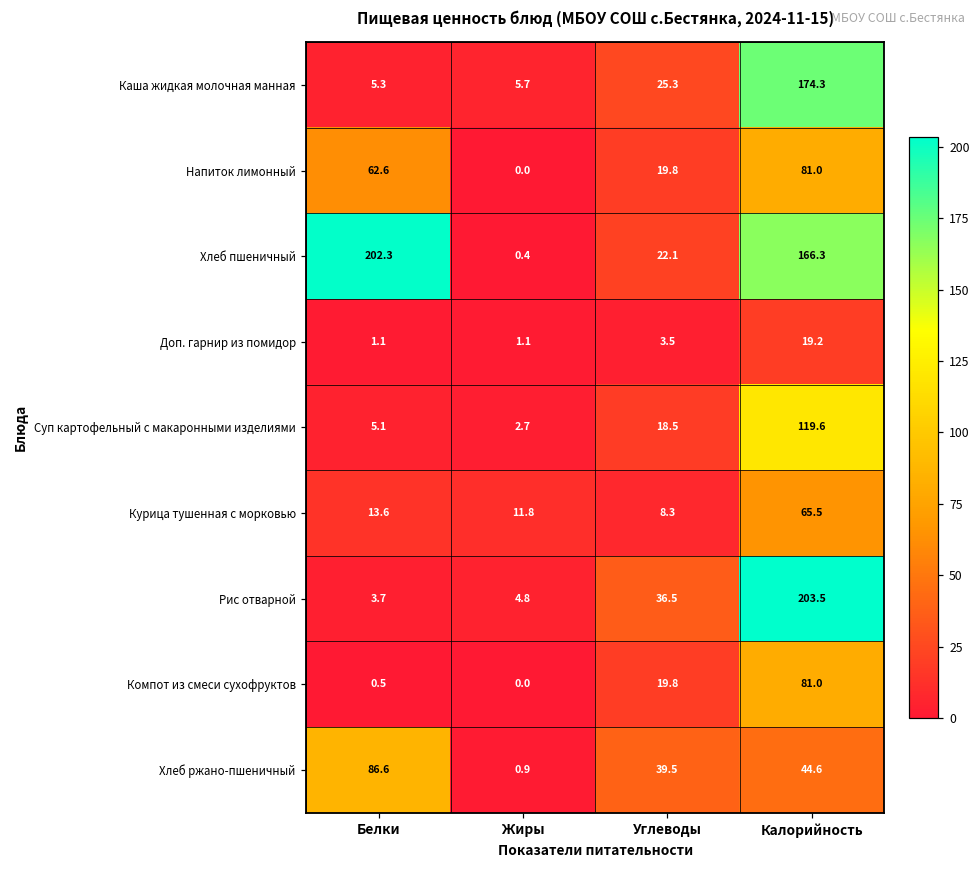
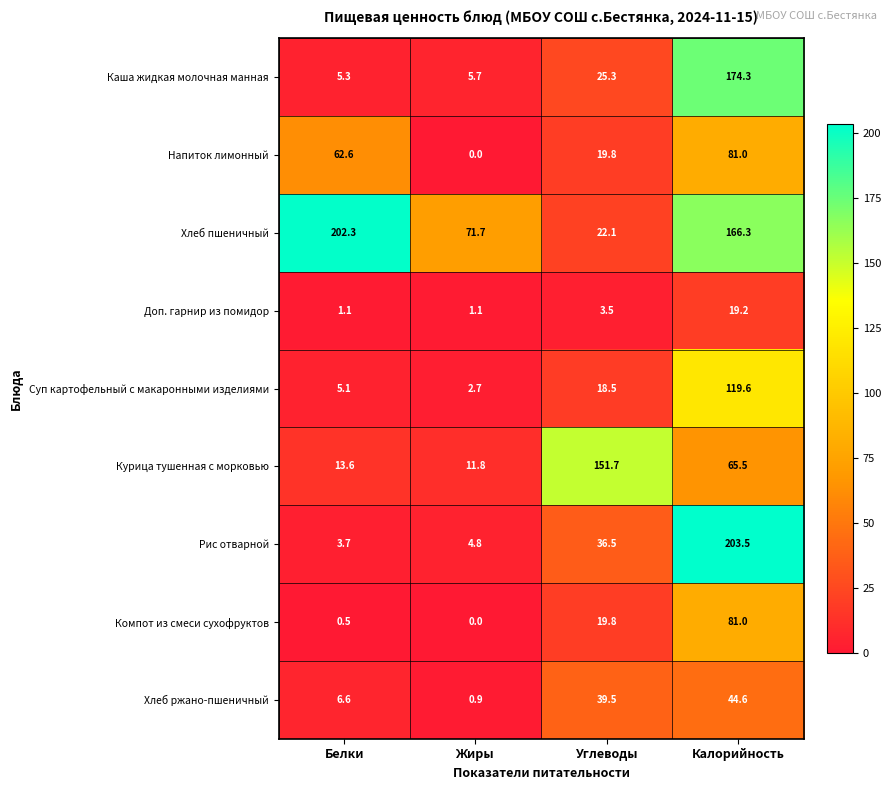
  {
    "Каша жидкая молочная манная": {
      "Белки": 5.3,
      "Жиры": 5.7,
      "Углеводы": 25.3,
      "Калорийность": 174.3
    },
    "Напиток лимонный": {
      "Белки": 62.6,
      "Жиры": 0.0,
      "Углеводы": 19.8,
      "Калорийность": 81.0
    },
    "Хлеб пшеничный": {
      "Белки": 202.3,
-     "Жиры": 0.4,
+     "Жиры": 71.7,
      "Углеводы": 22.1,
      "Калорийность": 166.3
    },
    "Доп. гарнир из помидор": {
      "Белки": 1.1,
      "Жиры": 1.1,
      "Углеводы": 3.5,
      "Калорийность": 19.2
    },
    "Суп картофельный с макаронными изделиями": {
      "Белки": 5.1,
      "Жиры": 2.7,
      "Углеводы": 18.5,
      "Калорийность": 119.6
    },
    "Курица тушенная с морковью": {
      "Белки": 13.6,
      "Жиры": 11.8,
-     "Углеводы": 8.3,
+     "Углеводы": 151.7,
      "Калорийность": 65.5
    },
    "Рис отварной": {
      "Белки": 3.7,
      "Жиры": 4.8,
      "Углеводы": 36.5,
      "Калорийность": 203.5
    },
    "Компот из смеси сухофруктов": {
      "Белки": 0.5,
      "Жиры": 0.0,
      "Углеводы": 19.8,
      "Калорийность": 81.0
    },
    "Хлеб ржано-пшеничный": {
-     "Белки": 86.6,
+     "Белки": 6.6,
      "Жиры": 0.9,
      "Углеводы": 39.5,
      "Калорийность": 44.6
    }
  }
